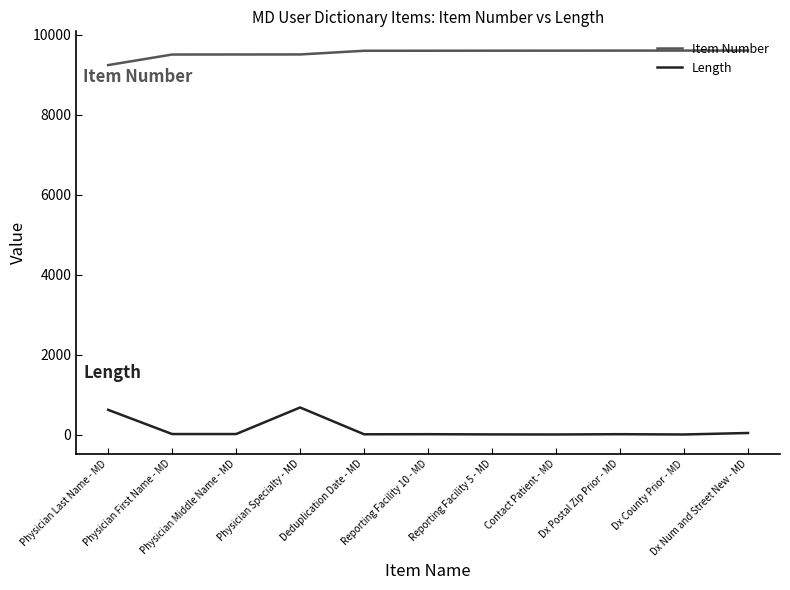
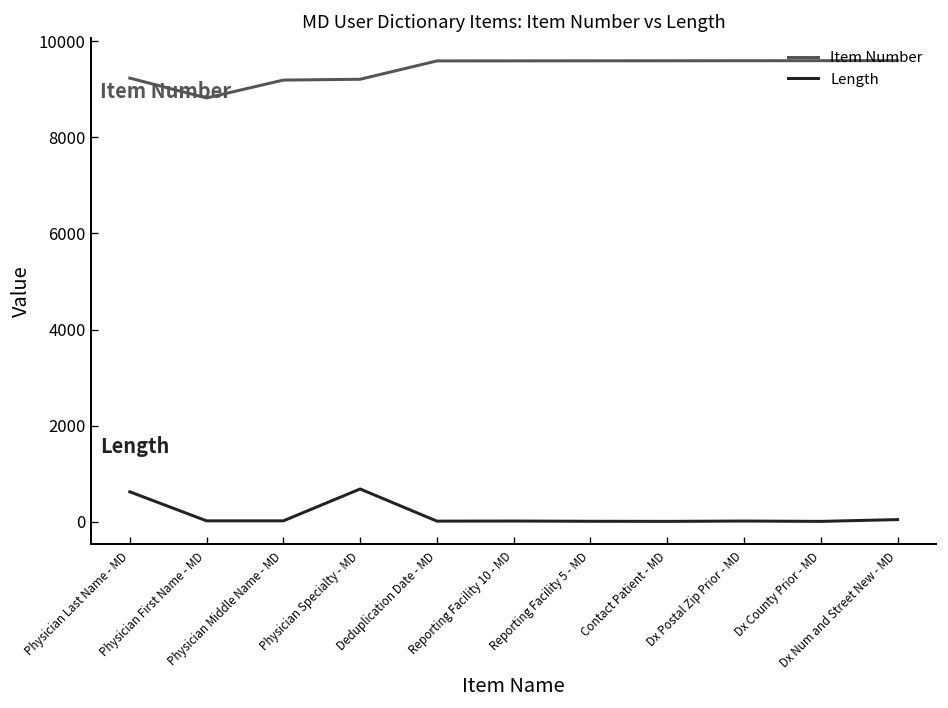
  {
    "Item Number": {
      "Physician Last Name - MD": 9200,
-     "Physician First Name - MD": 9500,
-     "Physician Middle Name - MD": 9500,
-     "Physician Specialty - MD": 9500,
+     "Physician First Name - MD": 8800,
+     "Physician Middle Name - MD": 9200,
+     "Physician Specialty - MD": 9200,
      "Deduplication Date - MD": 9600,
      "Reporting Facility 10 - MD": 9600,
      "Reporting Facility 5 - MD": 9600,
      "Contact Patient - MD": 9600,
      "Dx Postal Zip Prior - MD": 9600,
      "Dx County Prior - MD": 9600,
      "Dx Num and Street New - MD": 9600
    },
    "Length": {
      "Physician Last Name - MD": 600,
      "Physician First Name - MD": 0,
      "Physician Middle Name - MD": 0,
      "Physician Specialty - MD": 700,
      "Deduplication Date - MD": 0,
      "Reporting Facility 10 - MD": 0,
      "Reporting Facility 5 - MD": 0,
      "Contact Patient - MD": 0,
      "Dx Postal Zip Prior - MD": 0,
      "Dx County Prior - MD": 0,
      "Dx Num and Street New - MD": 0
    }
  }
